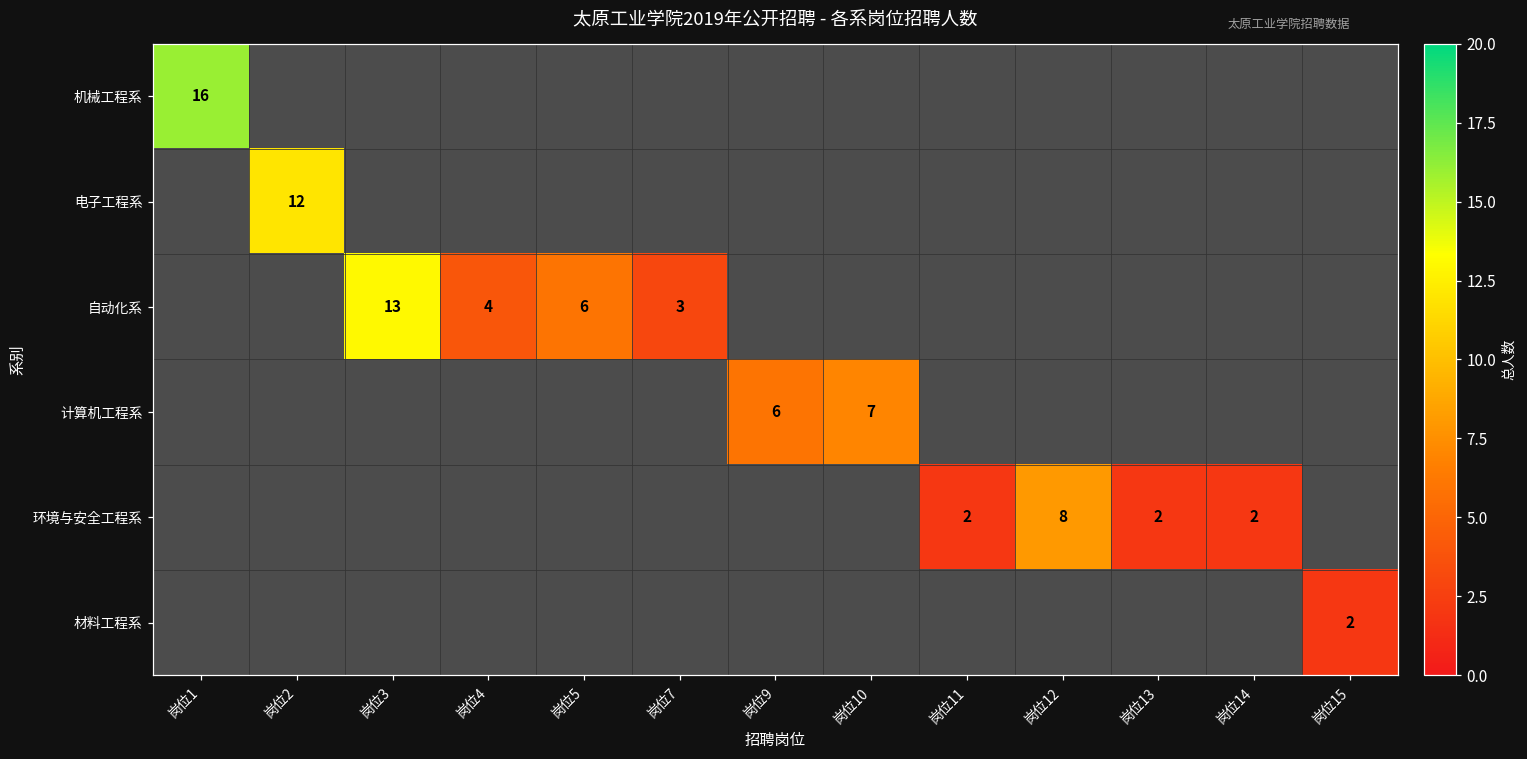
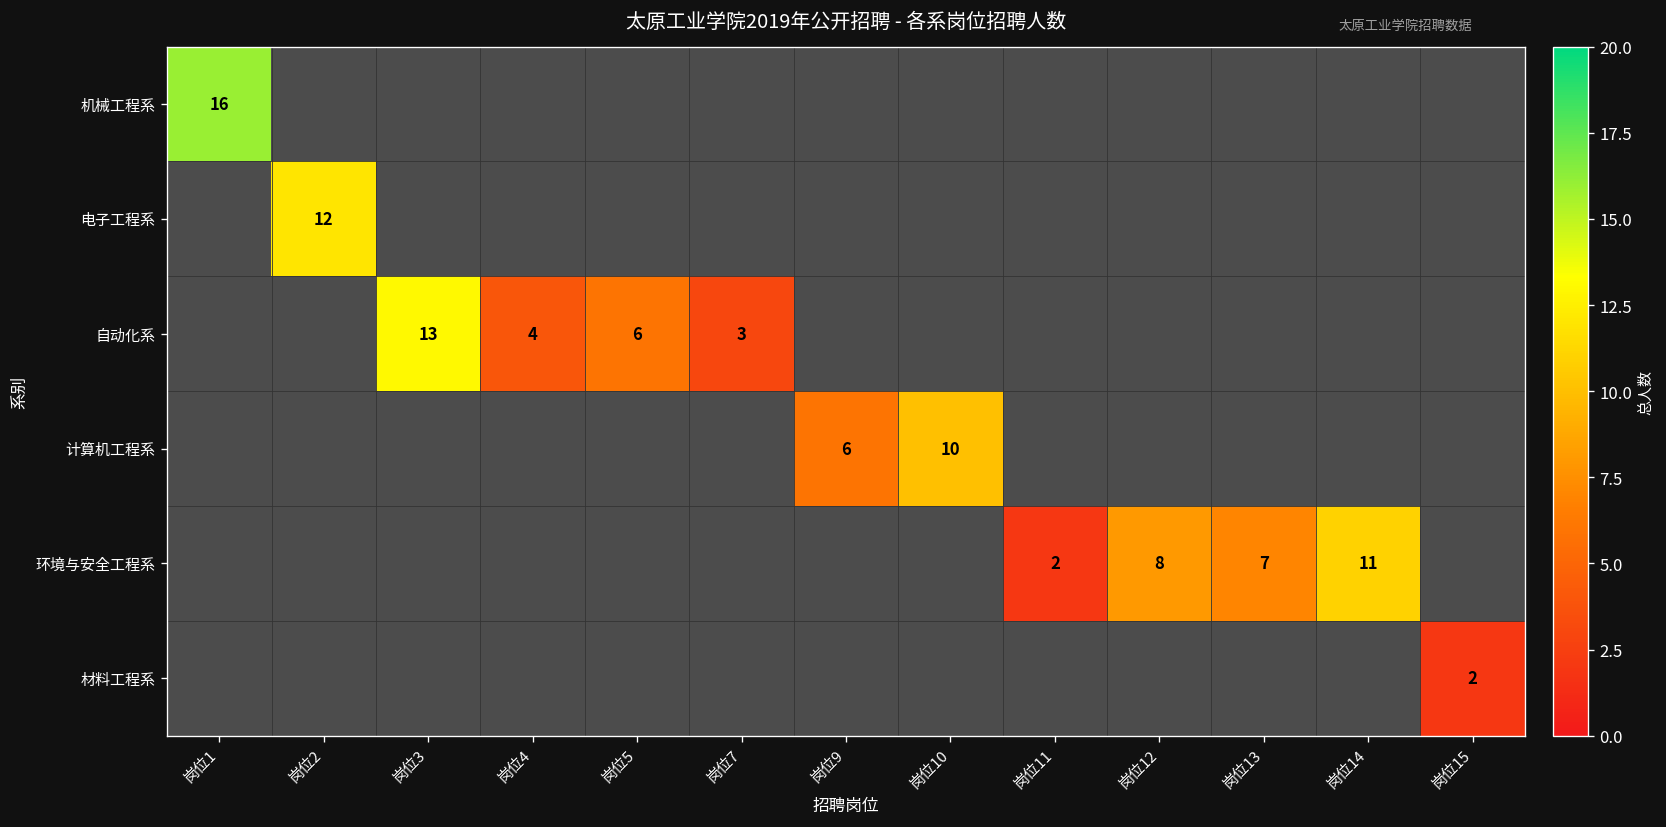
  {
    "机械工程系": {
      "岗位1": 16
    },
    "电子工程系": {
      "岗位2": 12
    },
    "自动化系": {
      "岗位3": 13,
      "岗位4": 4,
      "岗位5": 6,
      "岗位7": 3
    },
    "计算机工程系": {
      "岗位9": 6,
-     "岗位10": 7
+     "岗位10": 10
    },
    "环境与安全工程系": {
      "岗位11": 2,
      "岗位12": 8,
-     "岗位13": 2,
-     "岗位14": 2
+     "岗位13": 7,
+     "岗位14": 11
    },
    "材料工程系": {
      "岗位15": 2
    }
  }
